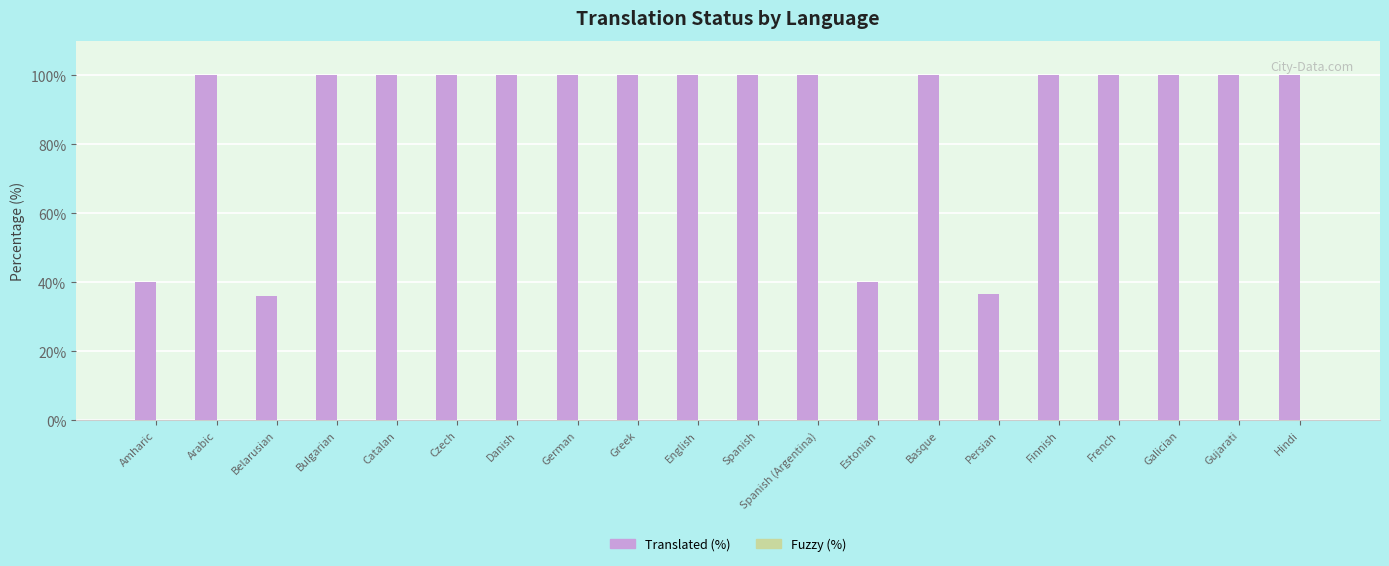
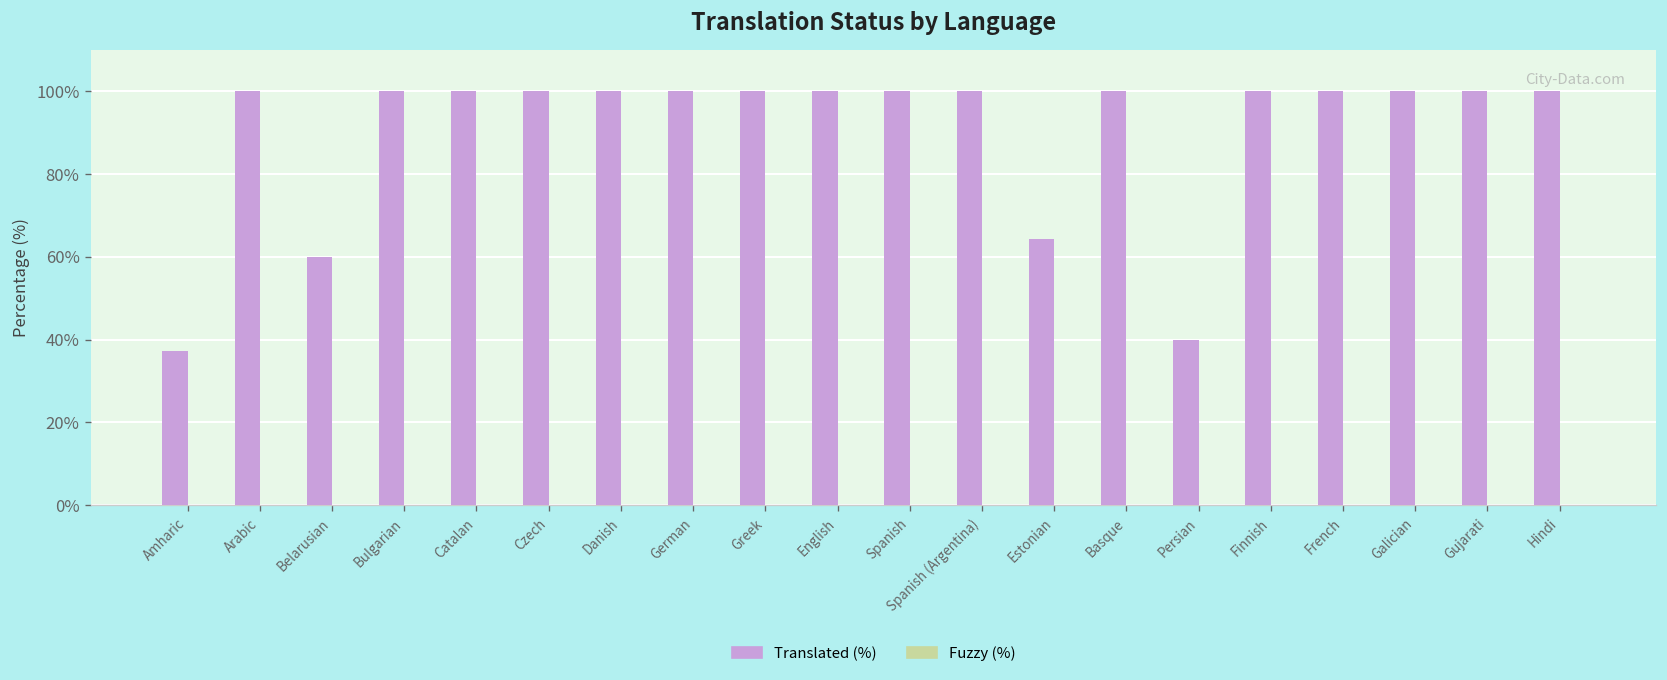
  {
    "Translated (%)": {
-     "Amharic": "40%",
+     "Amharic": "37%",
      "Arabic": "100%",
-     "Belarusian": "36%",
+     "Belarusian": "60%",
      "Bulgarian": "100%",
      "Catalan": "100%",
      "Czech": "100%",
      "Danish": "100%",
      "German": "100%",
      "Greek": "100%",
      "English": "100%",
      "Spanish": "100%",
      "Spanish (Argentina)": "100%",
-     "Estonian": "40%",
+     "Estonian": "64%",
      "Basque": "100%",
-     "Persian": "37%",
+     "Persian": "40%",
      "Finnish": "100%",
      "French": "100%",
      "Galician": "100%",
      "Gujarati": "100%",
      "Hindi": "100%"
    },
    "Fuzzy (%)": {
      "Amharic": "0%",
      "Arabic": "0%",
      "Belarusian": "0%",
      "Bulgarian": "0%",
      "Catalan": "0%",
      "Czech": "0%",
      "Danish": "0%",
      "German": "0%",
      "Greek": "0%",
      "English": "0%",
      "Spanish": "0%",
      "Spanish (Argentina)": "0%",
      "Estonian": "0%",
      "Basque": "0%",
      "Persian": "0%",
      "Finnish": "0%",
      "French": "0%",
      "Galician": "0%",
      "Gujarati": "0%",
      "Hindi": "0%"
    }
  }
